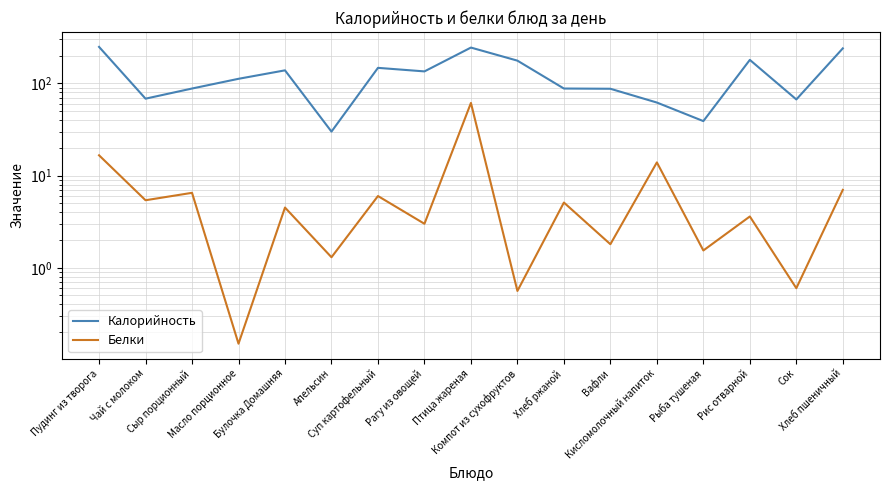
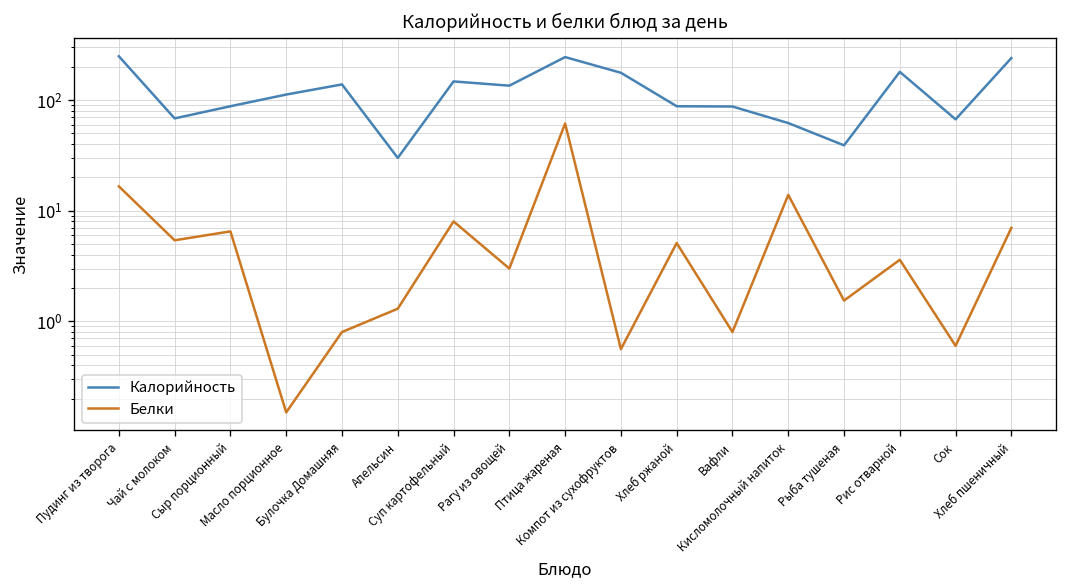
  {
    "Калорийность": {
      "Пудинг из творога": 250,
      "Чай с молоком": 70,
      "Сыр порционный": 90,
      "Масло порционное": 110,
      "Булочка Домашняя": 140,
      "Апельсин": 30,
      "Суп картофельный": 150,
      "Рагу из овощей": 140,
      "Птица жареная": 240,
      "Компот из сухофруктов": 180,
      "Хлеб ржаной": 90,
      "Вафли": 90,
      "Кисломолочный напиток": 60,
      "Рыба тушеная": 39,
      "Рис отварной": 180,
      "Сок": 70,
      "Хлеб пшеничный": 240
    },
    "Белки": {
      "Пудинг из творога": 17,
      "Чай с молоком": 5,
      "Сыр порционный": 7,
      "Масло порционное": 0.15,
-     "Булочка Домашняя": 5,
+     "Булочка Домашняя": 0.8,
      "Апельсин": 1.3,
-     "Суп картофельный": 6,
+     "Суп картофельный": 8,
      "Рагу из овощей": 3.0,
      "Птица жареная": 60,
      "Компот из сухофруктов": 0.6,
      "Хлеб ржаной": 5,
-     "Вафли": 1.8,
+     "Вафли": 0.8,
      "Кисломолочный напиток": 14,
      "Рыба тушеная": 1.5,
      "Рис отварной": 3.6,
      "Сок": 0.6,
      "Хлеб пшеничный": 7
    }
  }
